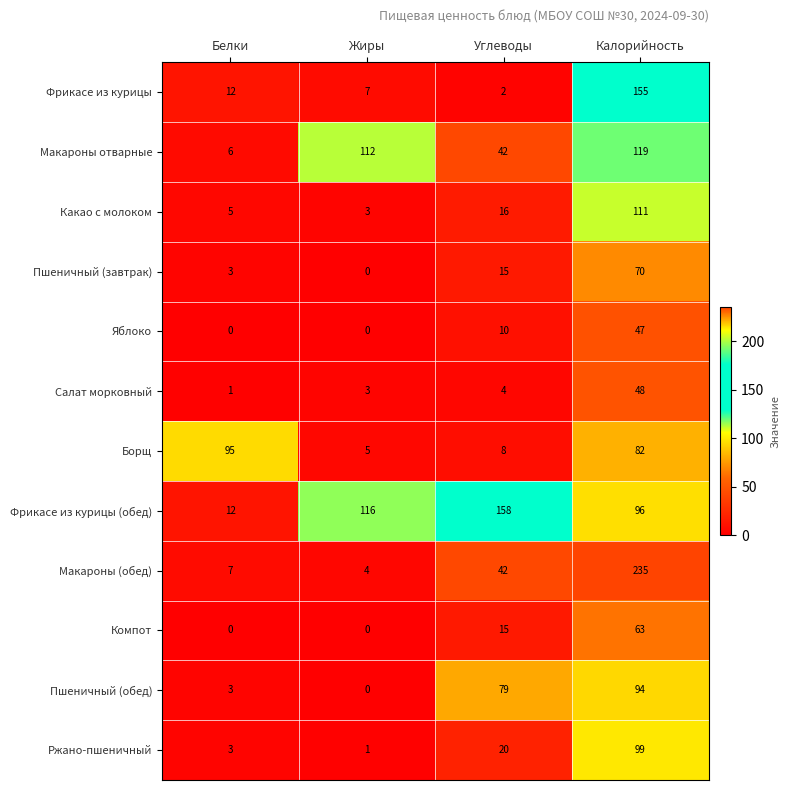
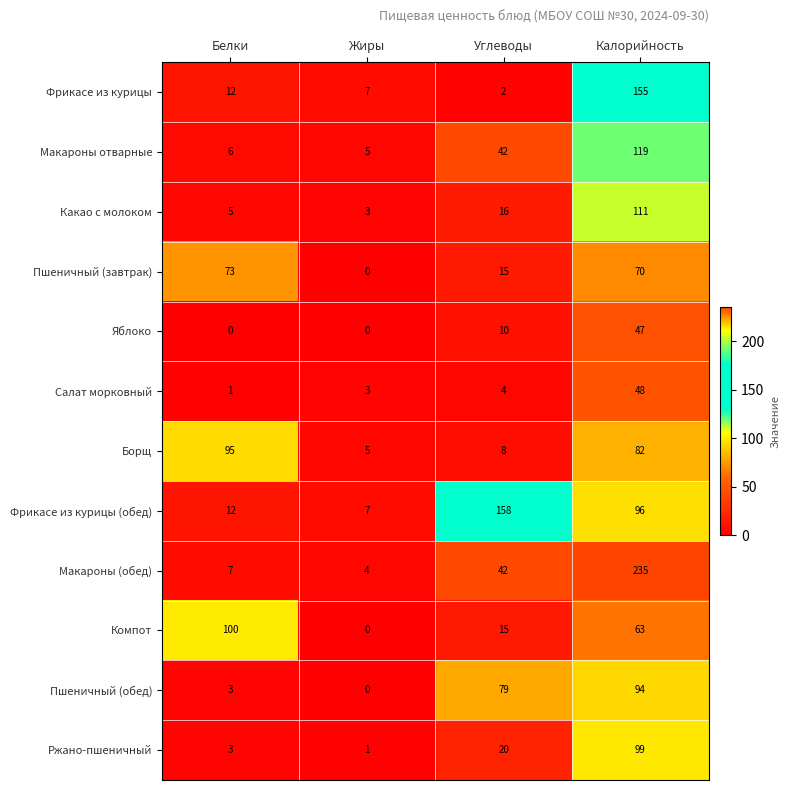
  {
    "Фрикасе из курицы": {
      "Белки": 12,
      "Жиры": 7,
      "Углеводы": 2,
      "Калорийность": 155
    },
    "Макароны отварные": {
      "Белки": 6,
-     "Жиры": 112,
+     "Жиры": 5,
      "Углеводы": 42,
      "Калорийность": 119
    },
    "Какао с молоком": {
      "Белки": 5,
      "Жиры": 3,
      "Углеводы": 16,
      "Калорийность": 111
    },
    "Пшеничный (завтрак)": {
-     "Белки": 3,
+     "Белки": 73,
      "Жиры": 0,
      "Углеводы": 15,
      "Калорийность": 70
    },
    "Яблоко": {
      "Белки": 0,
      "Жиры": 0,
      "Углеводы": 10,
      "Калорийность": 47
    },
    "Салат морковный": {
      "Белки": 1,
      "Жиры": 3,
      "Углеводы": 4,
      "Калорийность": 48
    },
    "Борщ": {
      "Белки": 95,
      "Жиры": 5,
      "Углеводы": 8,
      "Калорийность": 82
    },
    "Фрикасе из курицы (обед)": {
      "Белки": 12,
-     "Жиры": 116,
+     "Жиры": 7,
      "Углеводы": 158,
      "Калорийность": 96
    },
    "Макароны (обед)": {
      "Белки": 7,
      "Жиры": 4,
      "Углеводы": 42,
      "Калорийность": 235
    },
    "Компот": {
-     "Белки": 0,
+     "Белки": 100,
      "Жиры": 0,
      "Углеводы": 15,
      "Калорийность": 63
    },
    "Пшеничный (обед)": {
      "Белки": 3,
      "Жиры": 0,
      "Углеводы": 79,
      "Калорийность": 94
    },
    "Ржано-пшеничный": {
      "Белки": 3,
      "Жиры": 1,
      "Углеводы": 20,
      "Калорийность": 99
    }
  }
